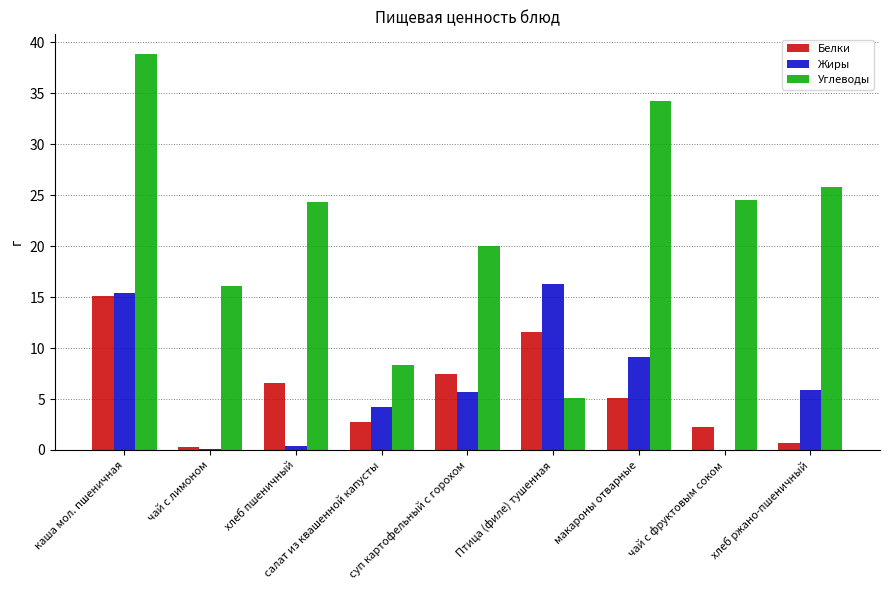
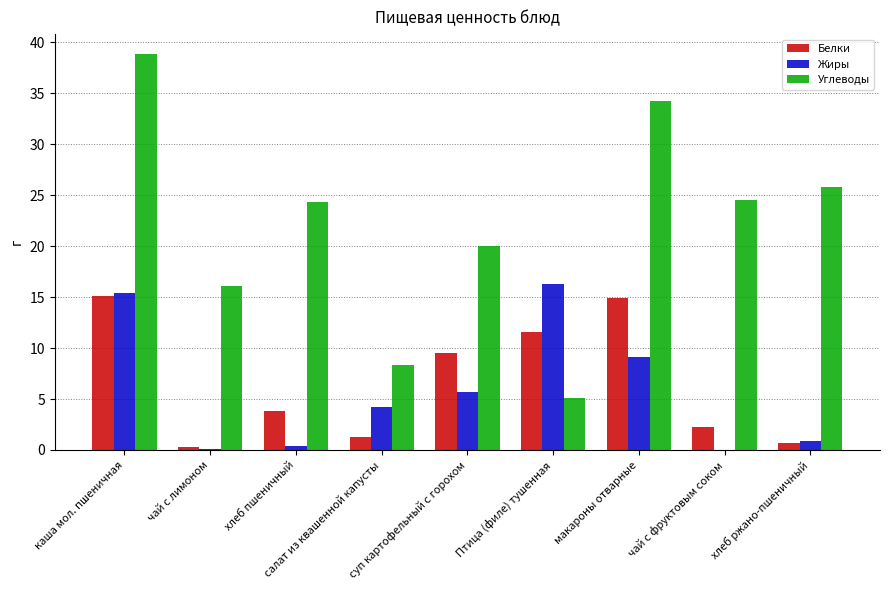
  {
    "Белки": {
      "каша мол. пшеничная": 15.1,
      "чай с лимоном": 0.3,
-     "хлеб пшеничный": 6.6,
-     "салат из квашенной капусты": 2.7,
-     "суп картофельный с горохом": 7.4,
+     "хлеб пшеничный": 3.8,
+     "салат из квашенной капусты": 1.3,
+     "суп картофельный с горохом": 9.5,
      "Птица (филе) тушенная": 11.6,
-     "макароны отварные": 5.1,
+     "макароны отварные": 14.9,
      "чай с фруктовым соком": 2.3,
      "хлеб ржано-пшеничный": 0.7
    },
    "Жиры": {
      "каша мол. пшеничная": 15.4,
      "хлеб пшеничный": 0.4,
      "салат из квашенной капусты": 4.2,
      "суп картофельный с горохом": 5.7,
      "Птица (филе) тушенная": 16.3,
      "макароны отварные": 9.2,
-     "хлеб ржано-пшеничный": 5.9
+     "хлеб ржано-пшеничный": 0.9
    },
    "Углеводы": {
      "каша мол. пшеничная": 38.9,
      "чай с лимоном": 16.1,
      "хлеб пшеничный": 24.3,
      "салат из квашенной капусты": 8.3,
      "суп картофельный с горохом": 20.0,
      "Птица (филе) тушенная": 5.1,
      "макароны отварные": 34.2,
      "чай с фруктовым соком": 24.5,
      "хлеб ржано-пшеничный": 25.8
    }
  }
